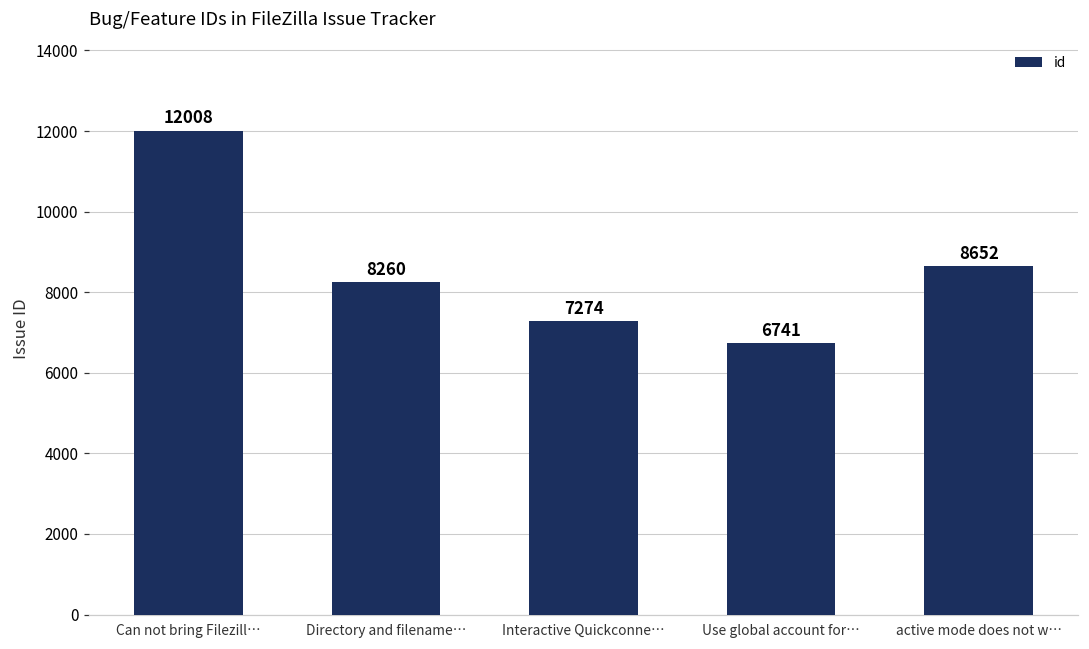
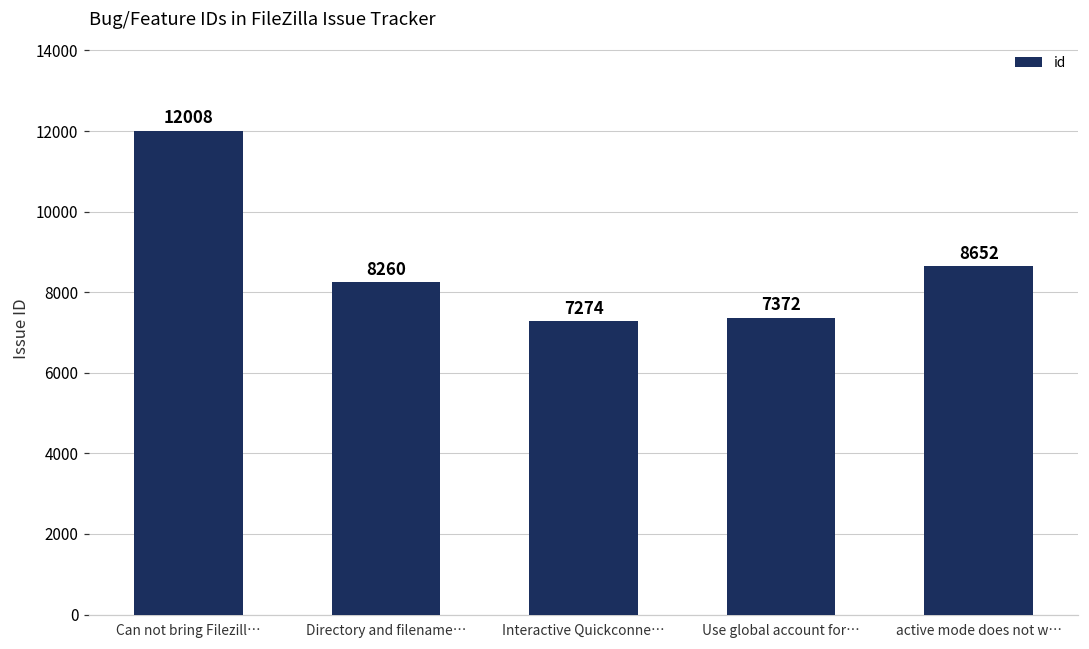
  {
    "Can not bring Filezill…": 12008,
    "Directory and filename…": 8260,
    "Interactive Quickconne…": 7274,
-   "Use global account for…": 6741,
+   "Use global account for…": 7372,
    "active mode does not w…": 8652
  }
